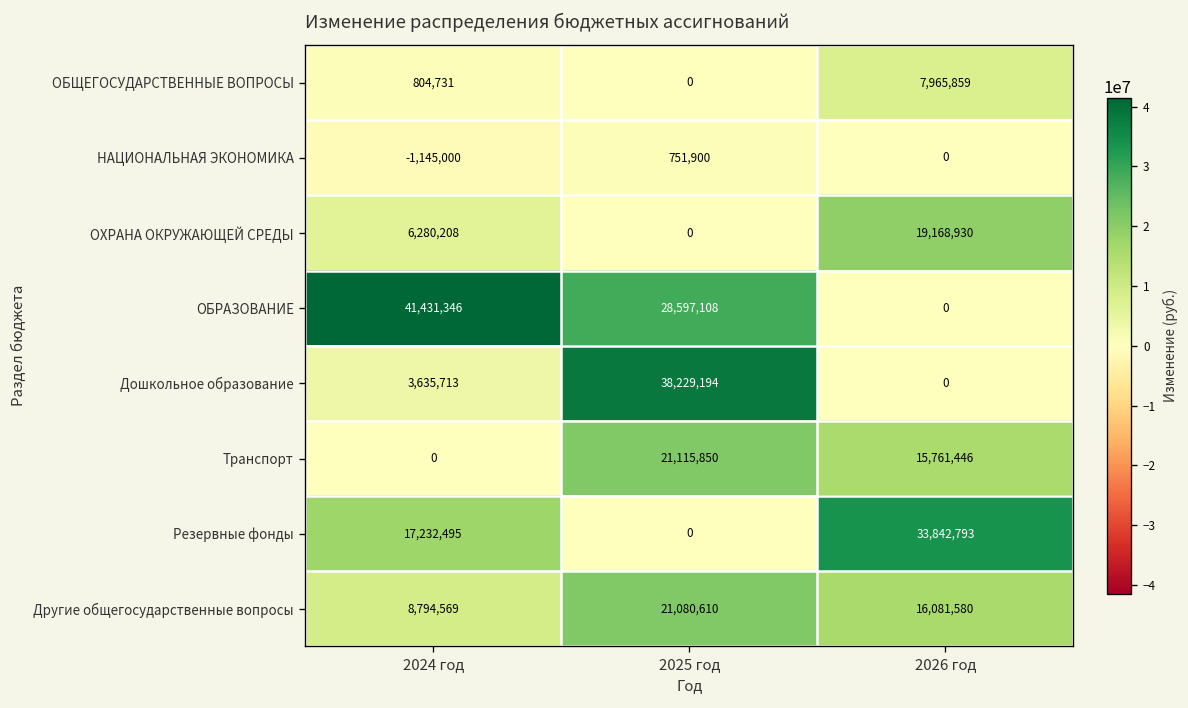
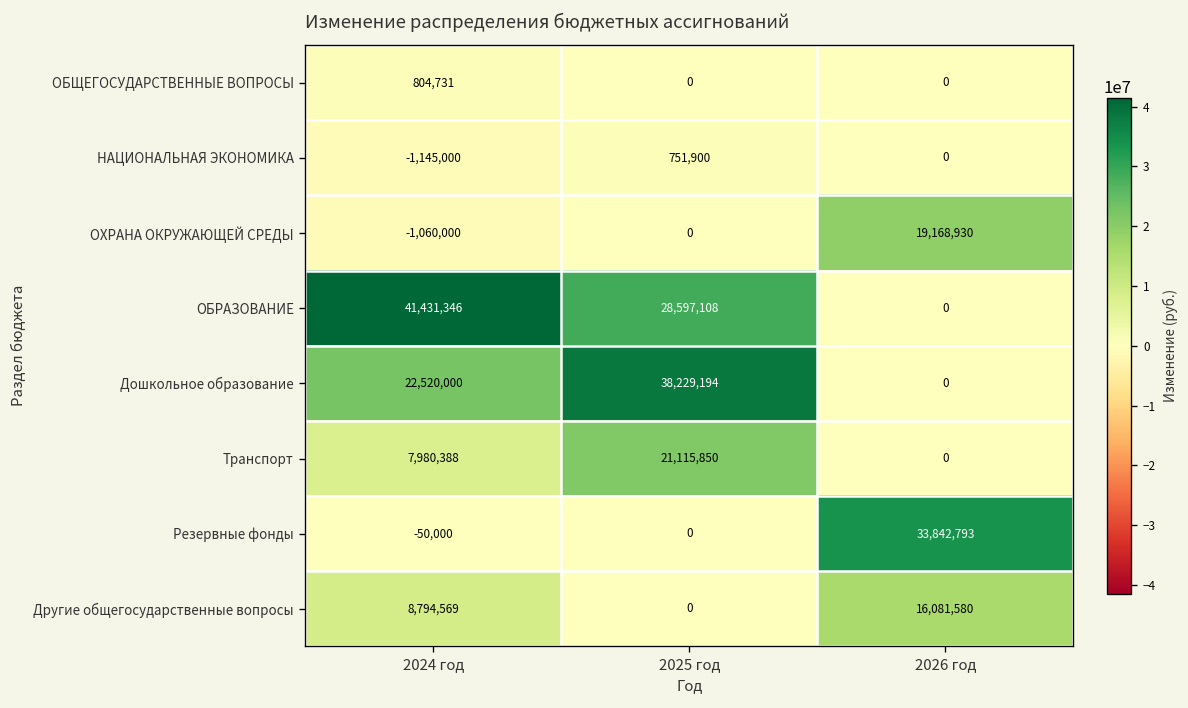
  {
    "ОБЩЕГОСУДАРСТВЕННЫЕ ВОПРОСЫ": {
      "2024 год": "804,731",
      "2025 год": "0",
-     "2026 год": "7,965,859"
+     "2026 год": "0"
    },
    "НАЦИОНАЛЬНАЯ ЭКОНОМИКА": {
      "2024 год": "-1,145,000",
      "2025 год": "751,900",
      "2026 год": "0"
    },
    "ОХРАНА ОКРУЖАЮЩЕЙ СРЕДЫ": {
-     "2024 год": "6,280,208",
+     "2024 год": "-1,060,000",
      "2025 год": "0",
      "2026 год": "19,168,930"
    },
    "ОБРАЗОВАНИЕ": {
      "2024 год": "41,431,346",
      "2025 год": "28,597,108",
      "2026 год": "0"
    },
    "Дошкольное образование": {
-     "2024 год": "3,635,713",
+     "2024 год": "22,520,000",
      "2025 год": "38,229,194",
      "2026 год": "0"
    },
    "Транспорт": {
-     "2024 год": "0",
+     "2024 год": "7,980,388",
      "2025 год": "21,115,850",
-     "2026 год": "15,761,446"
+     "2026 год": "0"
    },
    "Резервные фонды": {
-     "2024 год": "17,232,495",
+     "2024 год": "-50,000",
      "2025 год": "0",
      "2026 год": "33,842,793"
    },
    "Другие общегосударственные вопросы": {
      "2024 год": "8,794,569",
-     "2025 год": "21,080,610",
+     "2025 год": "0",
      "2026 год": "16,081,580"
    }
  }
